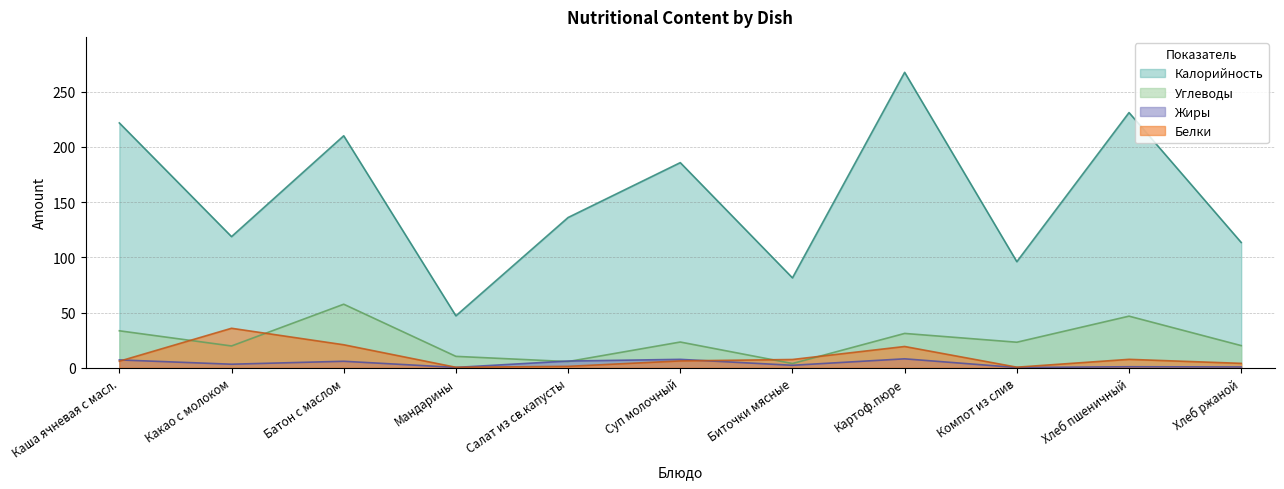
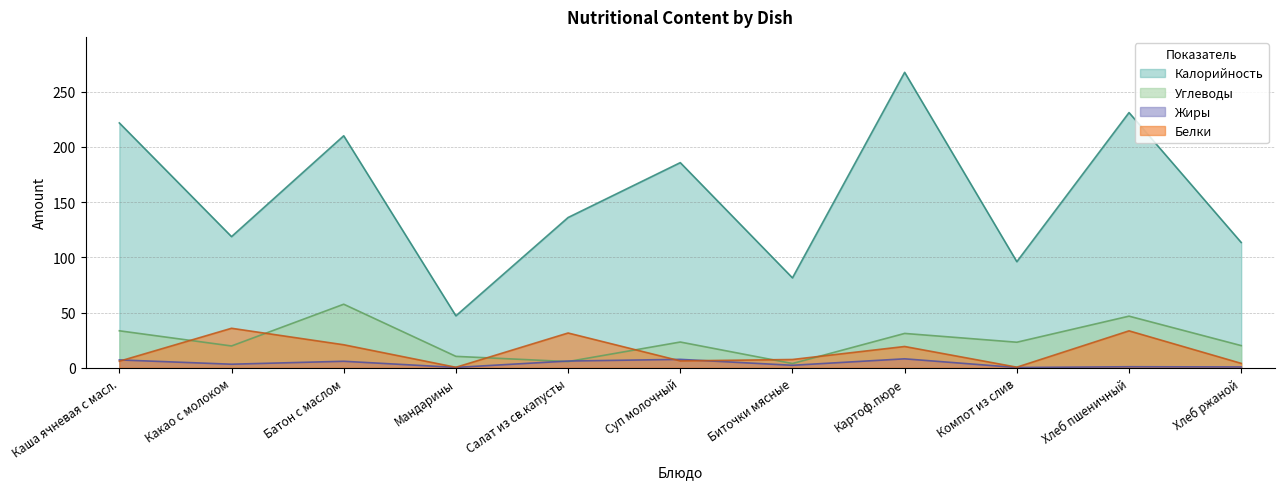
  {
    "Белки": {
      "Какао с молоком": 36,
      "Батон с маслом": 21,
-     "Салат из св.капусты": 1,
+     "Салат из св.капусты": 31,
      "Биточки мясные": 7,
      "Картоф.пюре": 19,
-     "Хлеб пшеничный": 8,
+     "Хлеб пшеничный": 33,
      "Хлеб ржаной": 4
    }
  }
